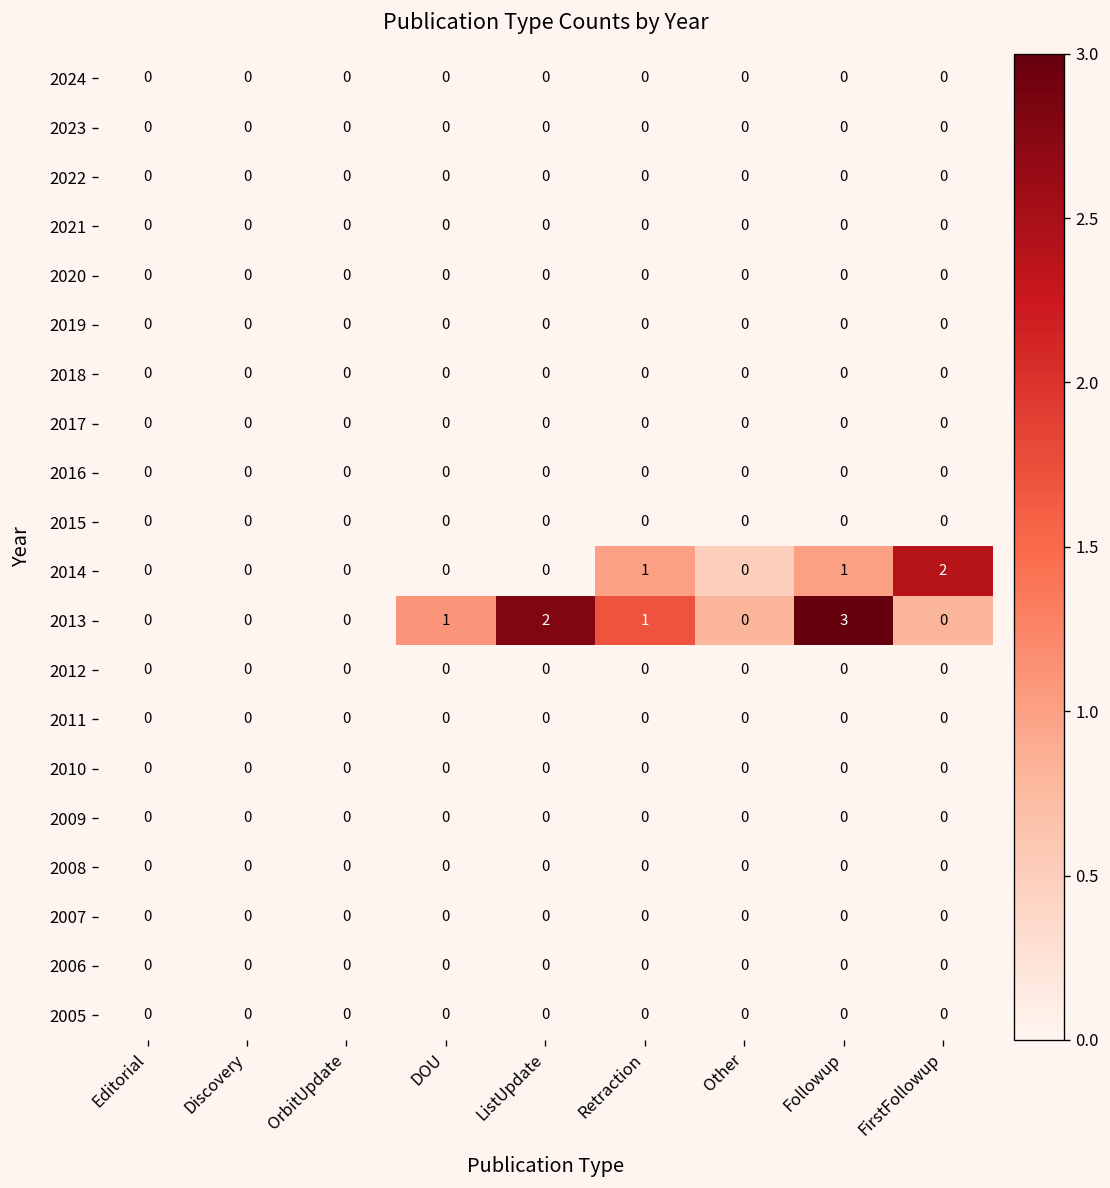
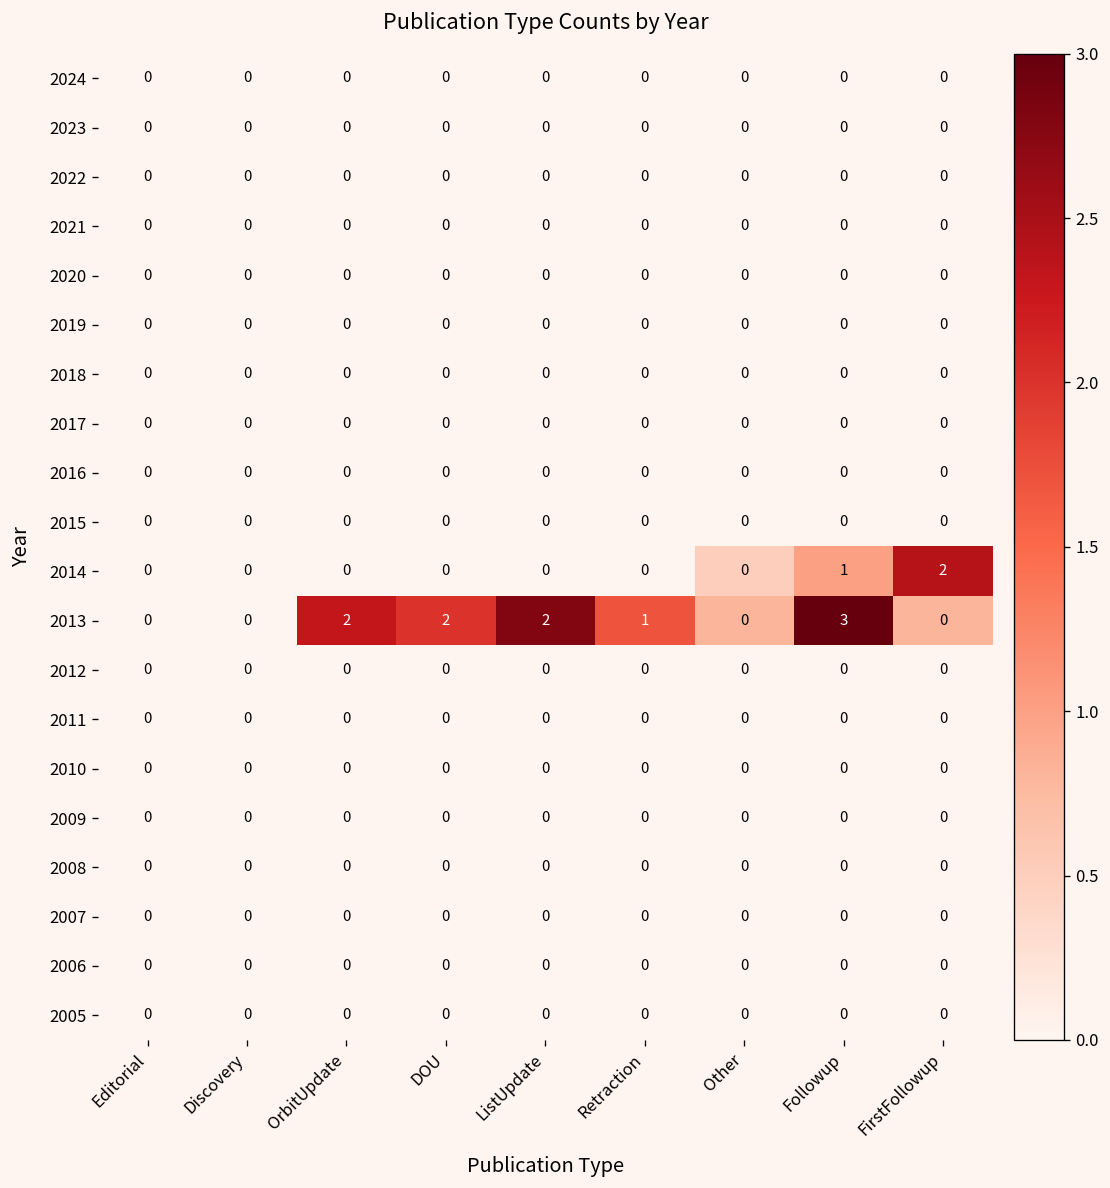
  {
    "2024": {
      "Editorial": 0,
      "Discovery": 0,
      "OrbitUpdate": 0,
      "DOU": 0,
      "ListUpdate": 0,
      "Retraction": 0,
      "Other": 0,
      "Followup": 0,
      "FirstFollowup": 0
    },
    "2023": {
      "Editorial": 0,
      "Discovery": 0,
      "OrbitUpdate": 0,
      "DOU": 0,
      "ListUpdate": 0,
      "Retraction": 0,
      "Other": 0,
      "Followup": 0,
      "FirstFollowup": 0
    },
    "2022": {
      "Editorial": 0,
      "Discovery": 0,
      "OrbitUpdate": 0,
      "DOU": 0,
      "ListUpdate": 0,
      "Retraction": 0,
      "Other": 0,
      "Followup": 0,
      "FirstFollowup": 0
    },
    "2021": {
      "Editorial": 0,
      "Discovery": 0,
      "OrbitUpdate": 0,
      "DOU": 0,
      "ListUpdate": 0,
      "Retraction": 0,
      "Other": 0,
      "Followup": 0,
      "FirstFollowup": 0
    },
    "2020": {
      "Editorial": 0,
      "Discovery": 0,
      "OrbitUpdate": 0,
      "DOU": 0,
      "ListUpdate": 0,
      "Retraction": 0,
      "Other": 0,
      "Followup": 0,
      "FirstFollowup": 0
    },
    "2019": {
      "Editorial": 0,
      "Discovery": 0,
      "OrbitUpdate": 0,
      "DOU": 0,
      "ListUpdate": 0,
      "Retraction": 0,
      "Other": 0,
      "Followup": 0,
      "FirstFollowup": 0
    },
    "2018": {
      "Editorial": 0,
      "Discovery": 0,
      "OrbitUpdate": 0,
      "DOU": 0,
      "ListUpdate": 0,
      "Retraction": 0,
      "Other": 0,
      "Followup": 0,
      "FirstFollowup": 0
    },
    "2017": {
      "Editorial": 0,
      "Discovery": 0,
      "OrbitUpdate": 0,
      "DOU": 0,
      "ListUpdate": 0,
      "Retraction": 0,
      "Other": 0,
      "Followup": 0,
      "FirstFollowup": 0
    },
    "2016": {
      "Editorial": 0,
      "Discovery": 0,
      "OrbitUpdate": 0,
      "DOU": 0,
      "ListUpdate": 0,
      "Retraction": 0,
      "Other": 0,
      "Followup": 0,
      "FirstFollowup": 0
    },
    "2015": {
      "Editorial": 0,
      "Discovery": 0,
      "OrbitUpdate": 0,
      "DOU": 0,
      "ListUpdate": 0,
      "Retraction": 0,
      "Other": 0,
      "Followup": 0,
      "FirstFollowup": 0
    },
    "2014": {
      "Editorial": 0,
      "Discovery": 0,
      "OrbitUpdate": 0,
      "DOU": 0,
      "ListUpdate": 0,
-     "Retraction": 1,
+     "Retraction": 0,
      "Other": 0,
      "Followup": 1,
      "FirstFollowup": 2
    },
    "2013": {
      "Editorial": 0,
      "Discovery": 0,
-     "OrbitUpdate": 0,
-     "DOU": 1,
+     "OrbitUpdate": 2,
+     "DOU": 2,
      "ListUpdate": 2,
      "Retraction": 1,
      "Other": 0,
      "Followup": 3,
      "FirstFollowup": 0
    },
    "2012": {
      "Editorial": 0,
      "Discovery": 0,
      "OrbitUpdate": 0,
      "DOU": 0,
      "ListUpdate": 0,
      "Retraction": 0,
      "Other": 0,
      "Followup": 0,
      "FirstFollowup": 0
    },
    "2011": {
      "Editorial": 0,
      "Discovery": 0,
      "OrbitUpdate": 0,
      "DOU": 0,
      "ListUpdate": 0,
      "Retraction": 0,
      "Other": 0,
      "Followup": 0,
      "FirstFollowup": 0
    },
    "2010": {
      "Editorial": 0,
      "Discovery": 0,
      "OrbitUpdate": 0,
      "DOU": 0,
      "ListUpdate": 0,
      "Retraction": 0,
      "Other": 0,
      "Followup": 0,
      "FirstFollowup": 0
    },
    "2009": {
      "Editorial": 0,
      "Discovery": 0,
      "OrbitUpdate": 0,
      "DOU": 0,
      "ListUpdate": 0,
      "Retraction": 0,
      "Other": 0,
      "Followup": 0,
      "FirstFollowup": 0
    },
    "2008": {
      "Editorial": 0,
      "Discovery": 0,
      "OrbitUpdate": 0,
      "DOU": 0,
      "ListUpdate": 0,
      "Retraction": 0,
      "Other": 0,
      "Followup": 0,
      "FirstFollowup": 0
    },
    "2007": {
      "Editorial": 0,
      "Discovery": 0,
      "OrbitUpdate": 0,
      "DOU": 0,
      "ListUpdate": 0,
      "Retraction": 0,
      "Other": 0,
      "Followup": 0,
      "FirstFollowup": 0
    },
    "2006": {
      "Editorial": 0,
      "Discovery": 0,
      "OrbitUpdate": 0,
      "DOU": 0,
      "ListUpdate": 0,
      "Retraction": 0,
      "Other": 0,
      "Followup": 0,
      "FirstFollowup": 0
    },
    "2005": {
      "Editorial": 0,
      "Discovery": 0,
      "OrbitUpdate": 0,
      "DOU": 0,
      "ListUpdate": 0,
      "Retraction": 0,
      "Other": 0,
      "Followup": 0,
      "FirstFollowup": 0
    }
  }
